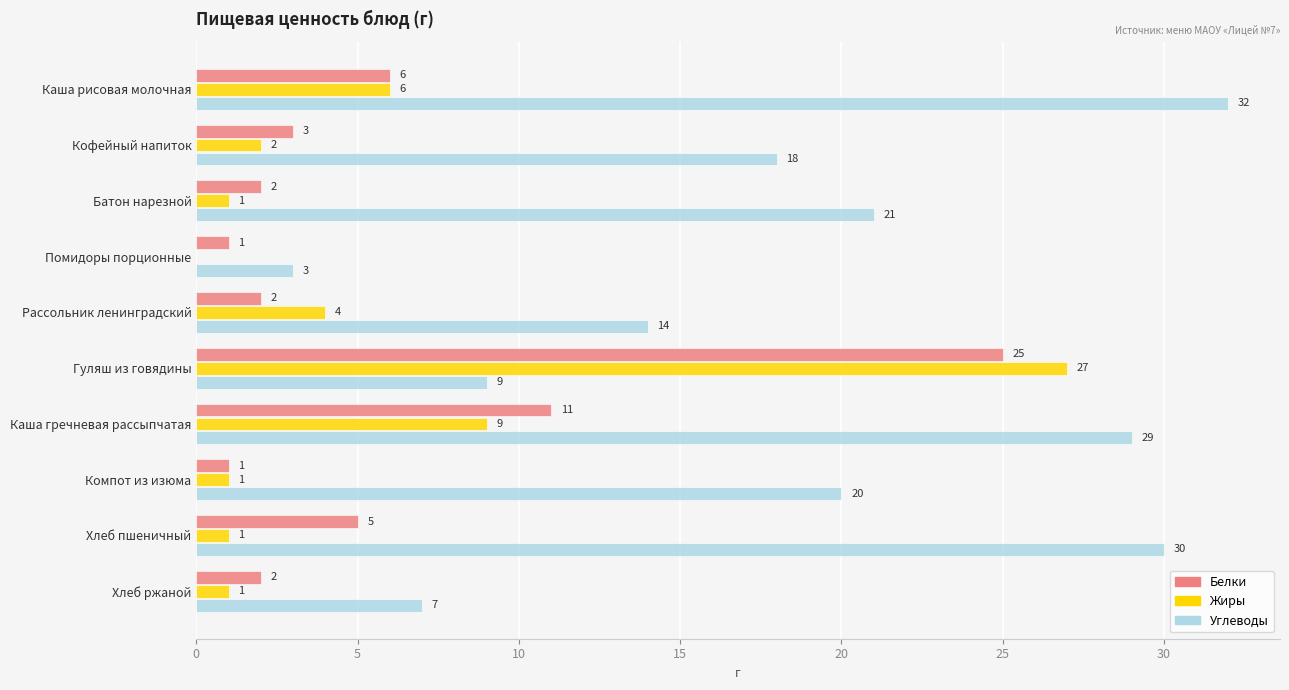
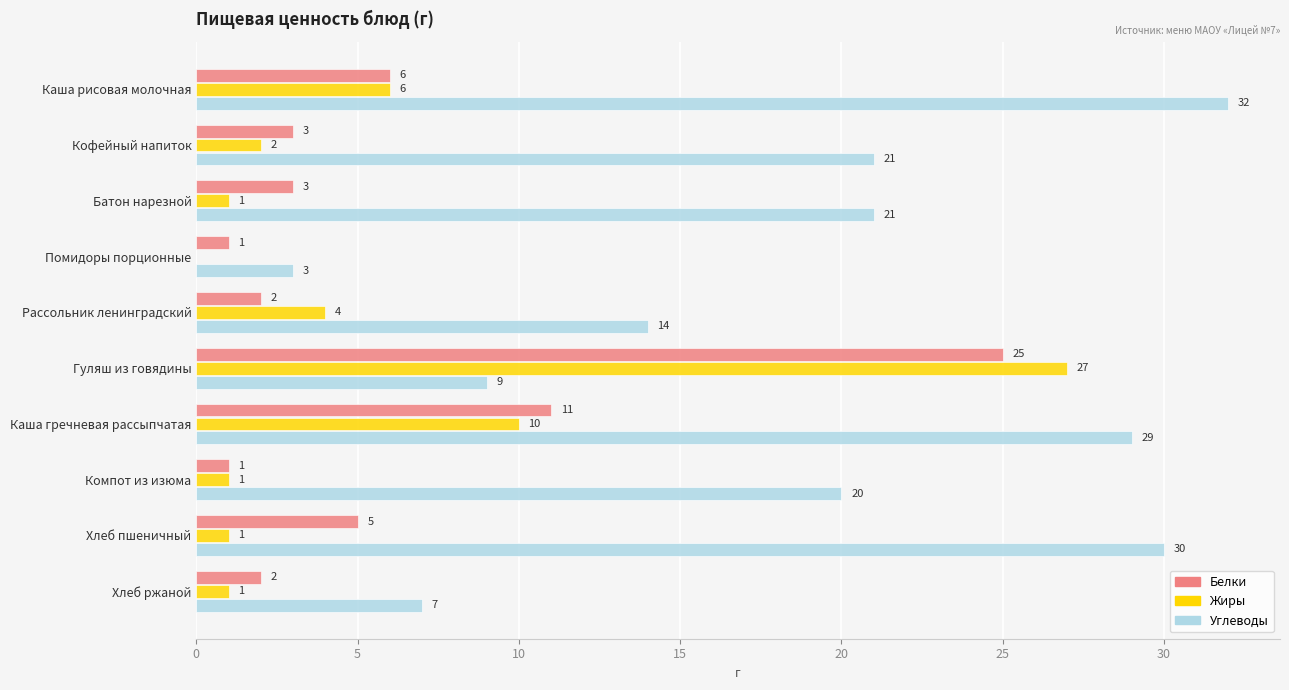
  {
    "Белки": {
      "Каша рисовая молочная": 6,
      "Кофейный напиток": 3,
-     "Батон нарезной": 2,
+     "Батон нарезной": 3,
      "Помидоры порционные": 1,
      "Рассольник ленинградский": 2,
      "Гуляш из говядины": 25,
      "Каша гречневая рассыпчатая": 11,
      "Компот из изюма": 1,
      "Хлеб пшеничный": 5,
      "Хлеб ржаной": 2
    },
    "Жиры": {
      "Каша рисовая молочная": 6,
      "Кофейный напиток": 2,
      "Батон нарезной": 1,
      "Рассольник ленинградский": 4,
      "Гуляш из говядины": 27,
-     "Каша гречневая рассыпчатая": 9,
+     "Каша гречневая рассыпчатая": 10,
      "Компот из изюма": 1,
      "Хлеб пшеничный": 1,
      "Хлеб ржаной": 1
    },
    "Углеводы": {
      "Каша рисовая молочная": 32,
-     "Кофейный напиток": 18,
+     "Кофейный напиток": 21,
      "Батон нарезной": 21,
      "Помидоры порционные": 3,
      "Рассольник ленинградский": 14,
      "Гуляш из говядины": 9,
      "Каша гречневая рассыпчатая": 29,
      "Компот из изюма": 20,
      "Хлеб пшеничный": 30,
      "Хлеб ржаной": 7
    }
  }
